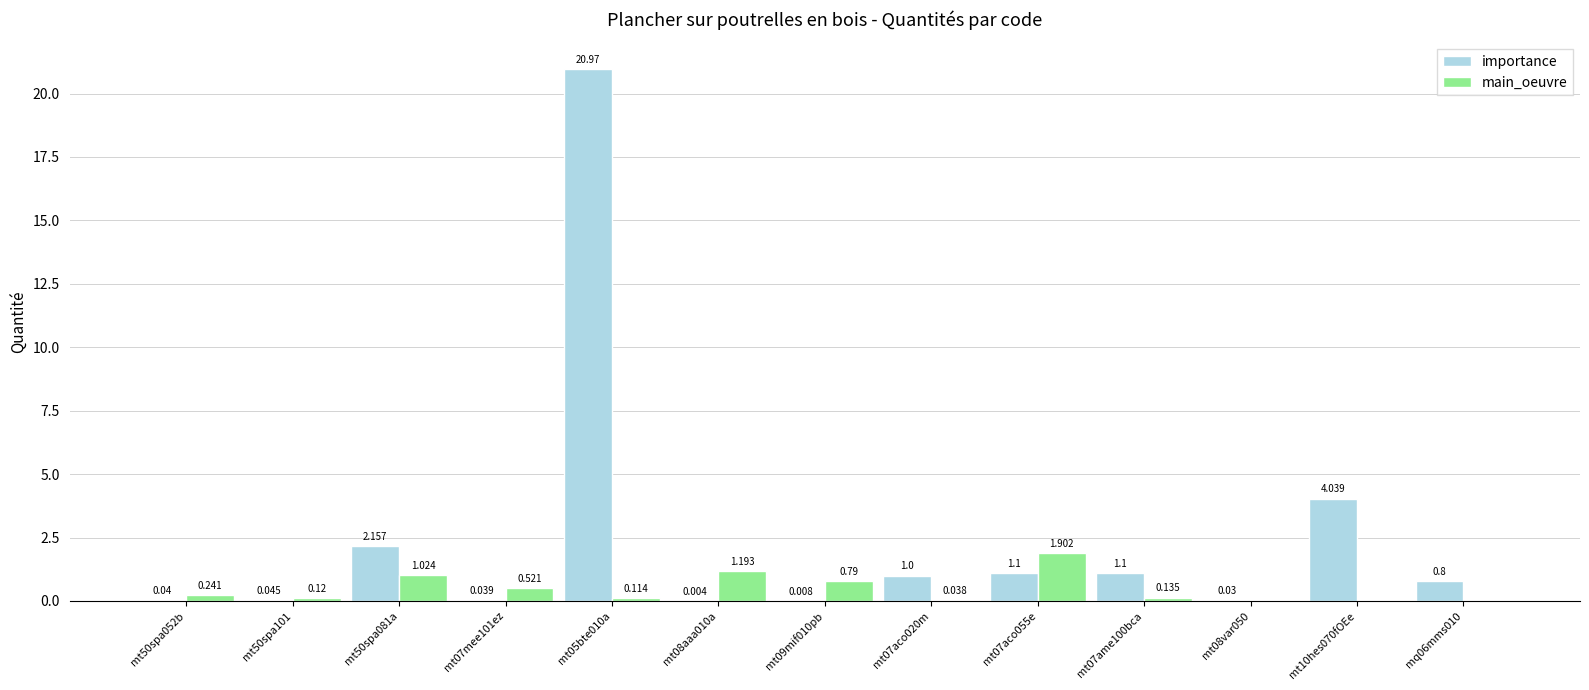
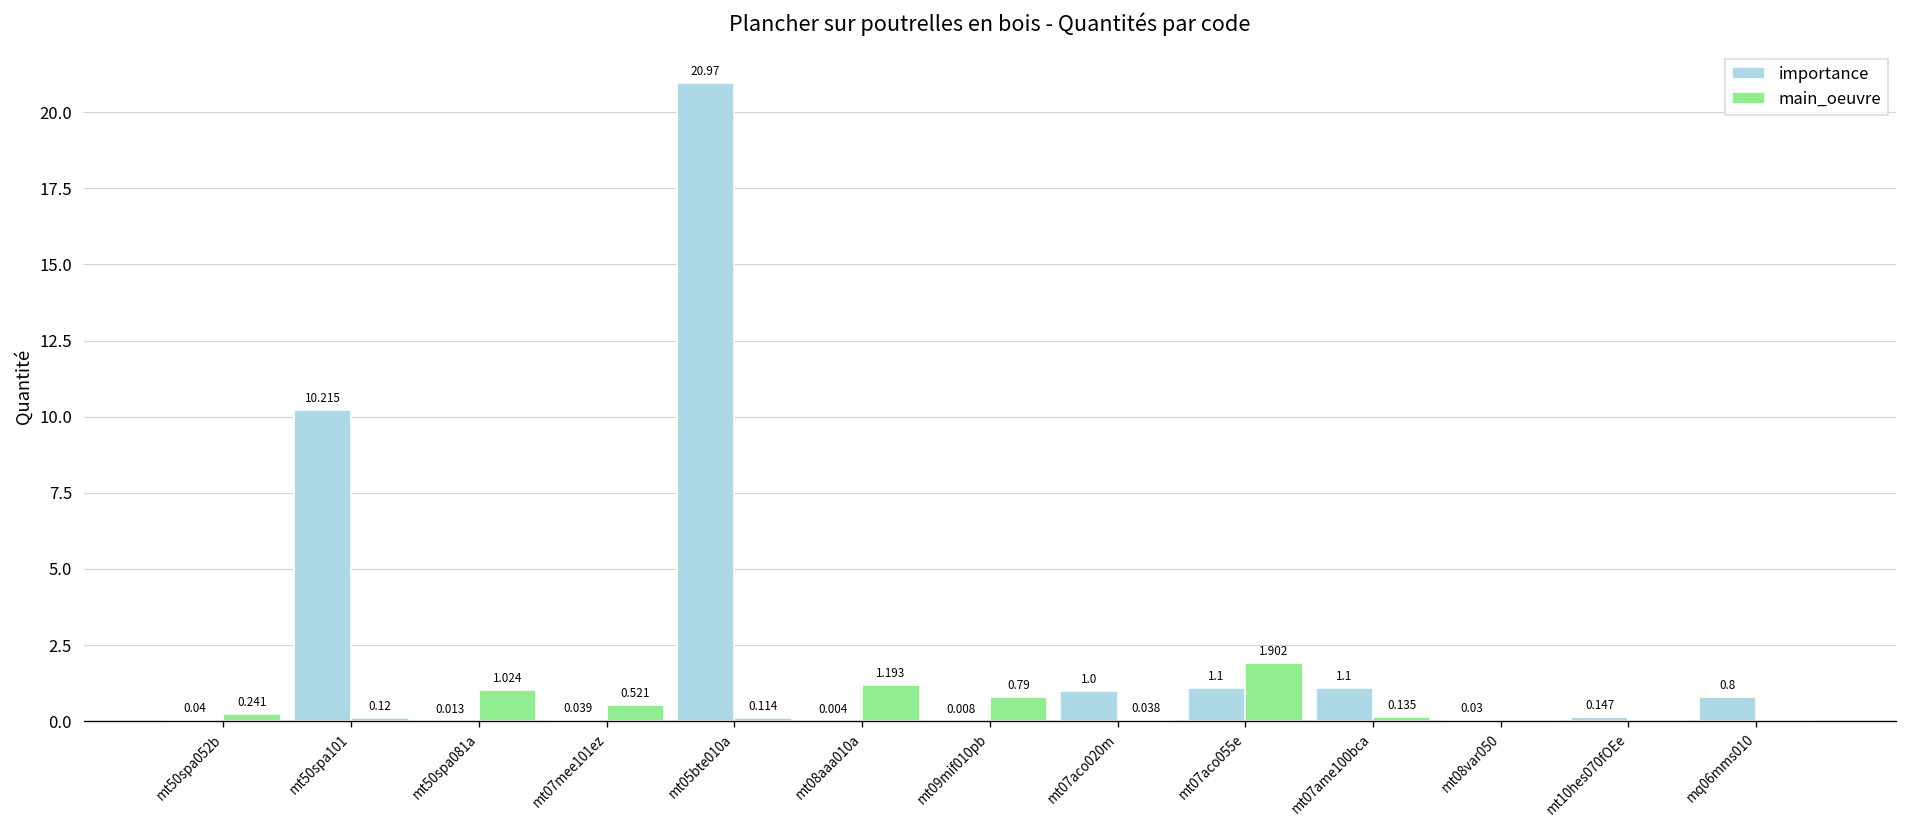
  {
    "importance": {
      "mt50spa052b": 0.04,
-     "mt50spa101": 0.045,
-     "mt50spa081a": 2.157,
+     "mt50spa101": 10.215,
+     "mt50spa081a": 0.013,
      "mt07mee101ez": 0.039,
      "mt05bte010a": 20.97,
      "mt08aaa010a": 0.004,
      "mt09mif010pb": 0.008,
      "mt07aco020m": 1.0,
      "mt07aco055e": 1.1,
      "mt07ame100bca": 1.1,
      "mt08var050": 0.03,
-     "mt10hes070fOEe": 4.039,
+     "mt10hes070fOEe": 0.147,
      "mq06mms010": 0.8
    },
    "main_oeuvre": {
      "mt50spa052b": 0.241,
      "mt50spa101": 0.12,
      "mt50spa081a": 1.024,
      "mt07mee101ez": 0.521,
      "mt05bte010a": 0.114,
      "mt08aaa010a": 1.193,
      "mt09mif010pb": 0.79,
      "mt07aco020m": 0.038,
      "mt07aco055e": 1.902,
      "mt07ame100bca": 0.135
    }
  }
